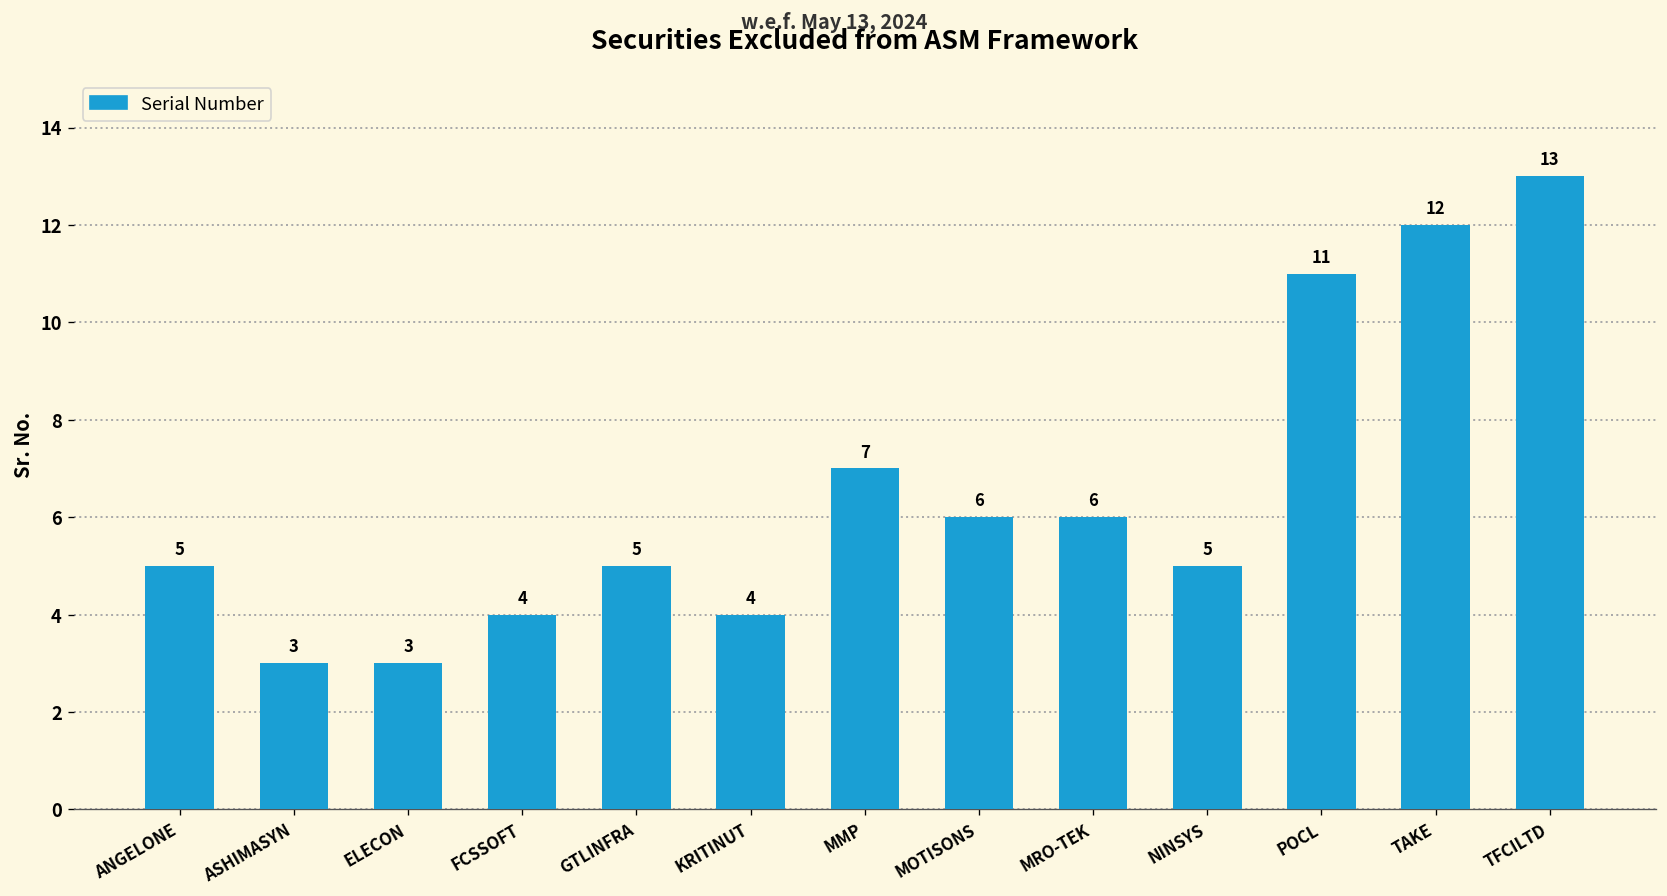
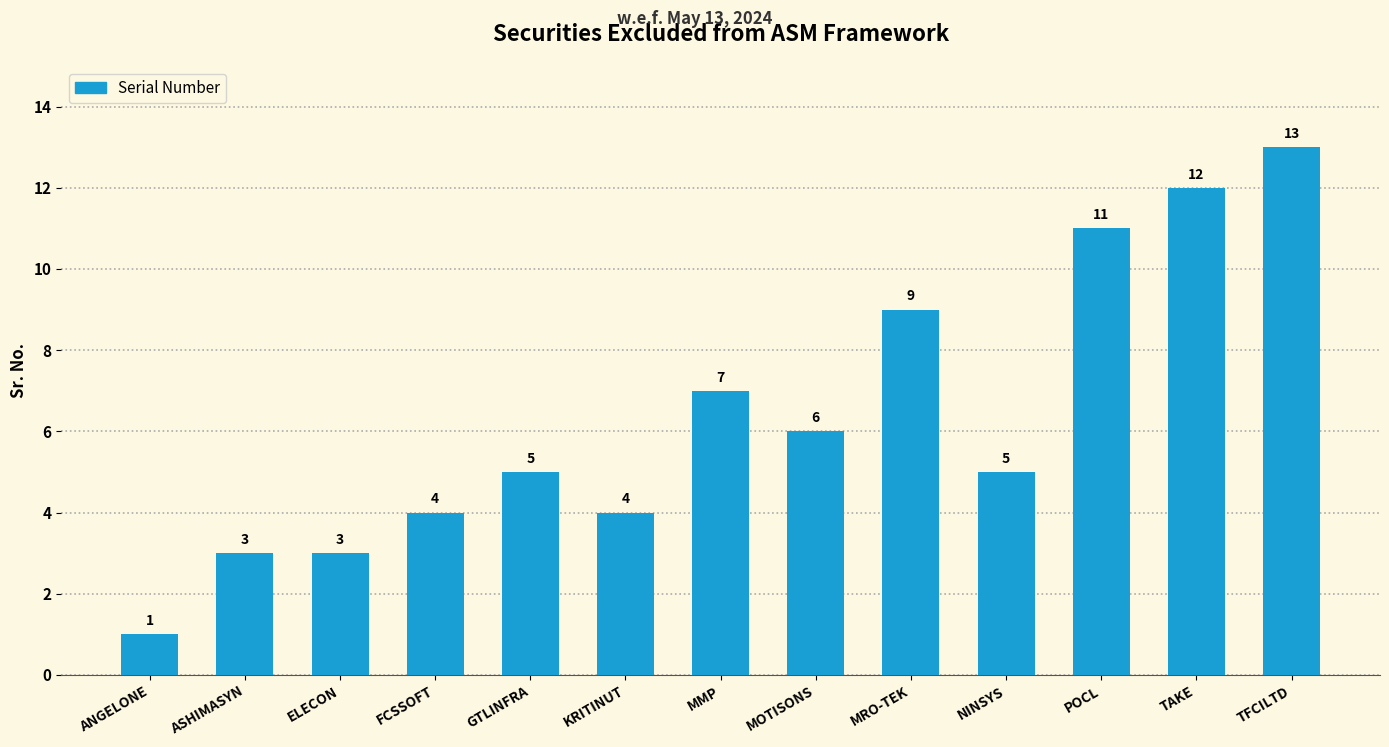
  {
-   "ANGELONE": 5,
+   "ANGELONE": 1,
    "ASHIMASYN": 3,
    "ELECON": 3,
    "FCSSOFT": 4,
    "GTLINFRA": 5,
    "KRITINUT": 4,
    "MMP": 7,
    "MOTISONS": 6,
-   "MRO-TEK": 6,
+   "MRO-TEK": 9,
    "NINSYS": 5,
    "POCL": 11,
    "TAKE": 12,
    "TFCILTD": 13
  }
